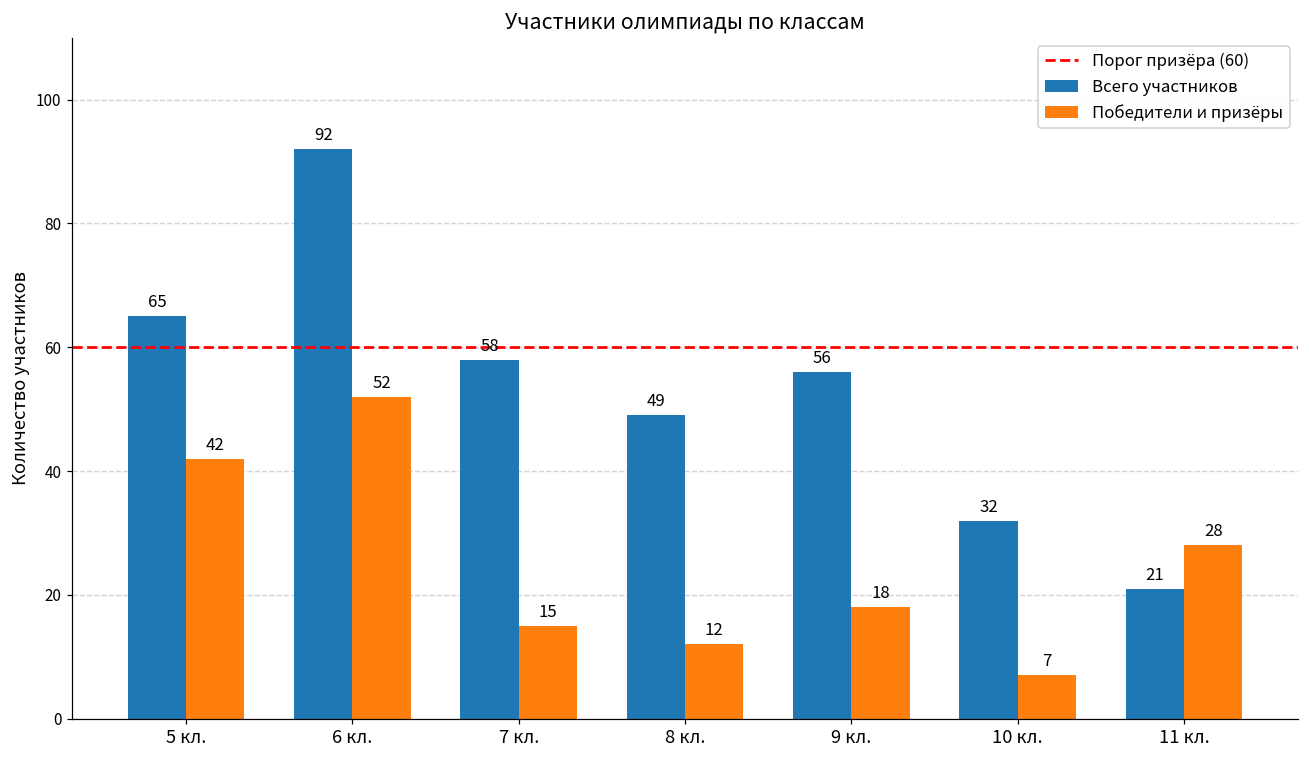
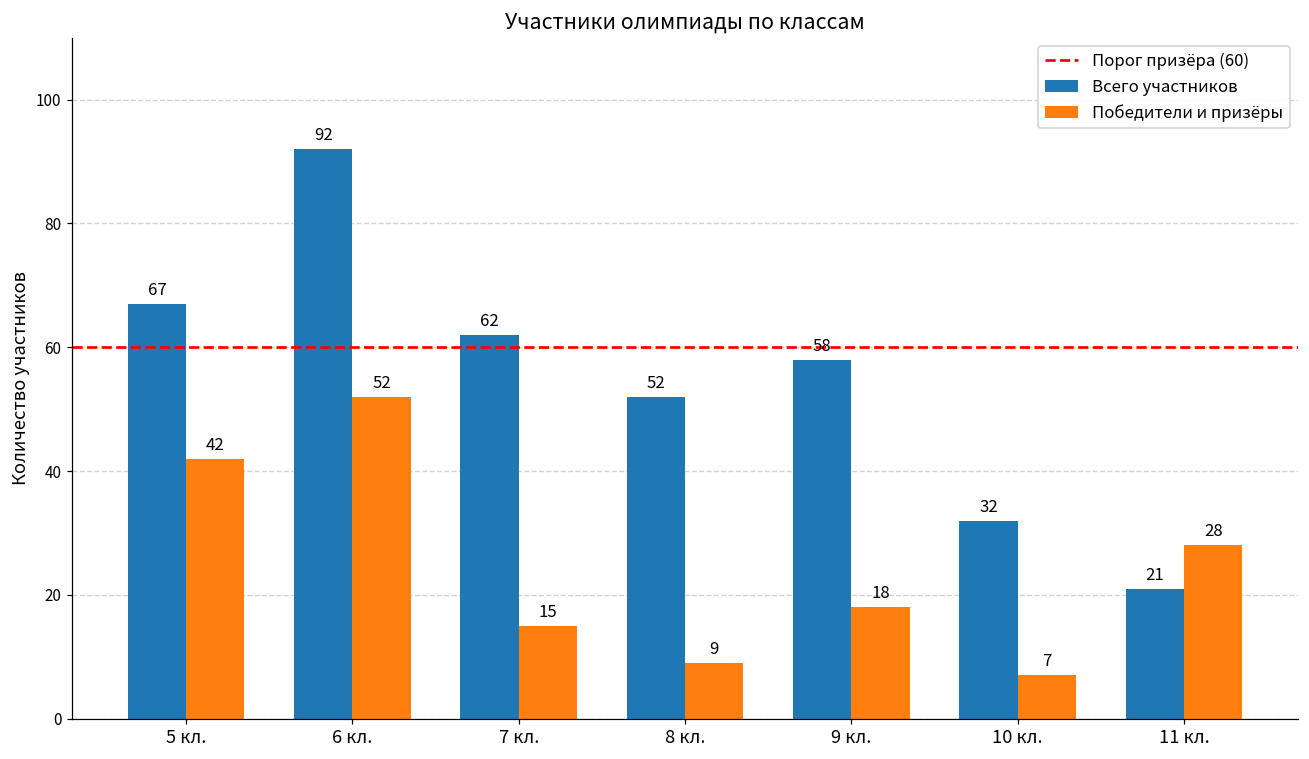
  {
    "Всего участников": {
-     "5 кл.": 65,
+     "5 кл.": 67,
      "6 кл.": 92,
-     "7 кл.": 58,
-     "8 кл.": 49,
-     "9 кл.": 56,
+     "7 кл.": 62,
+     "8 кл.": 52,
+     "9 кл.": 58,
      "10 кл.": 32,
      "11 кл.": 21
    },
    "Победители и призёры": {
      "5 кл.": 42,
      "6 кл.": 52,
      "7 кл.": 15,
-     "8 кл.": 12,
+     "8 кл.": 9,
      "9 кл.": 18,
      "10 кл.": 7,
      "11 кл.": 28
    }
  }
